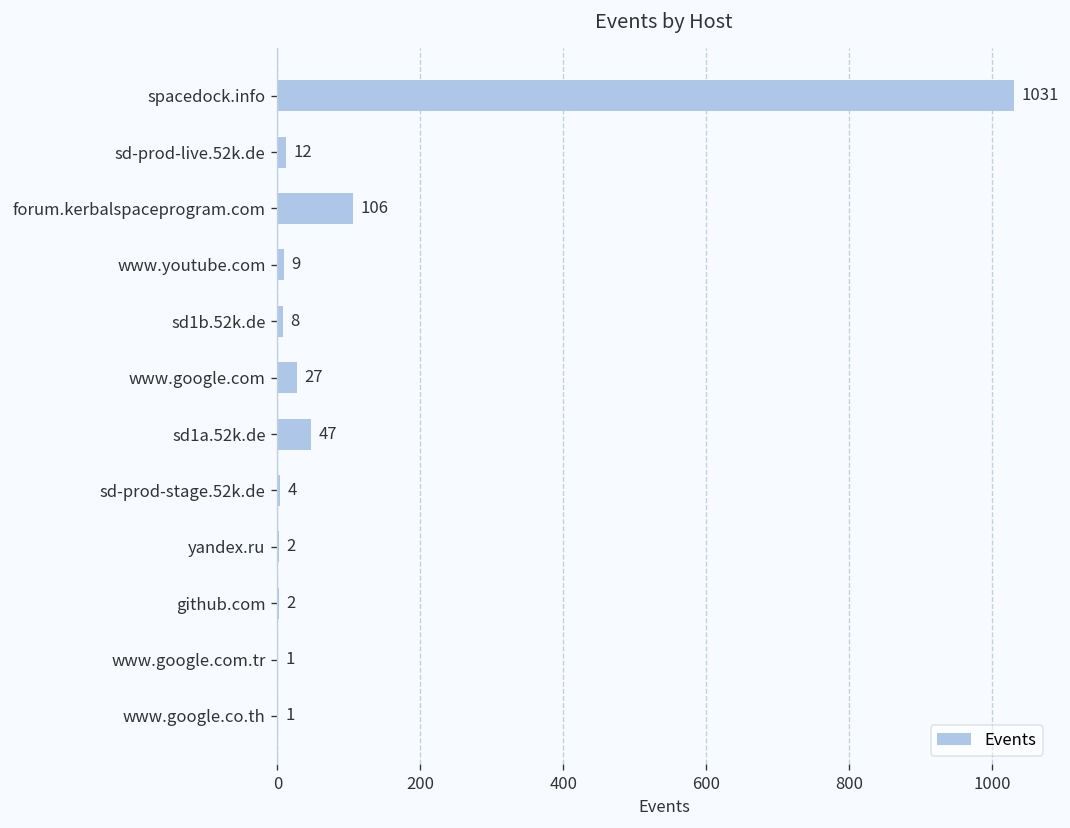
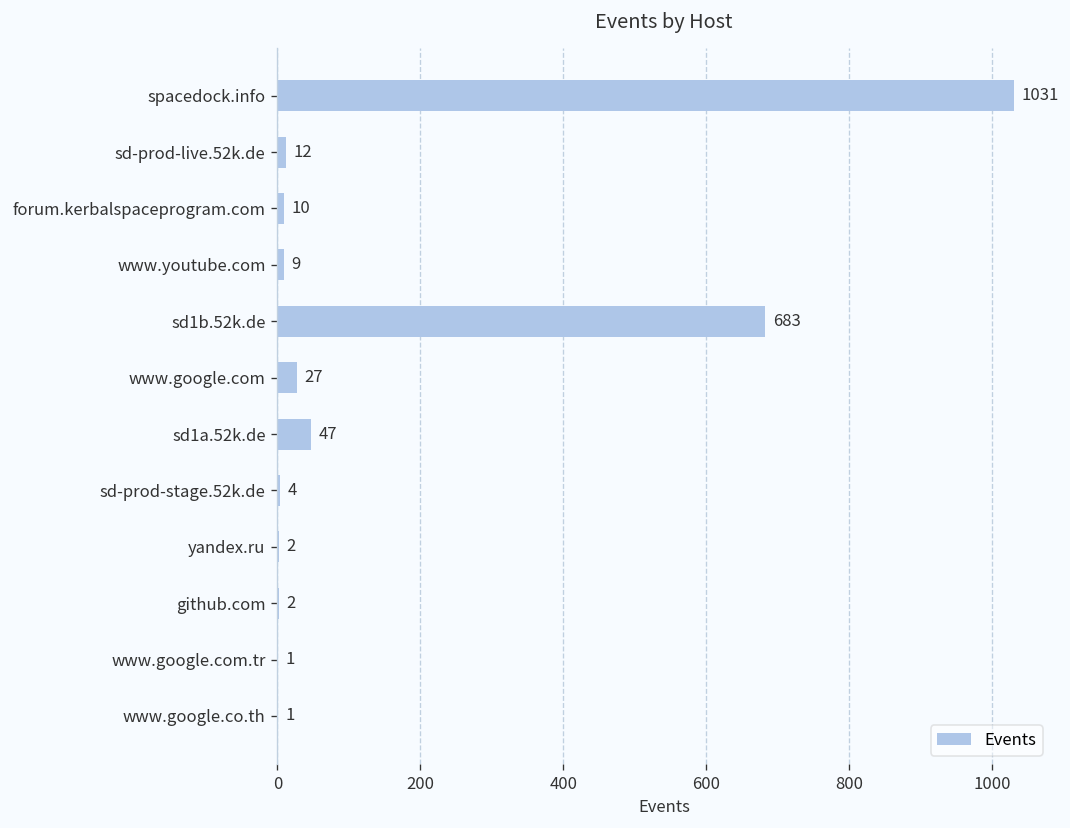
  {
    "spacedock.info": 1031,
    "sd-prod-live.52k.de": 12,
-   "forum.kerbalspaceprogram.com": 106,
+   "forum.kerbalspaceprogram.com": 10,
    "www.youtube.com": 9,
-   "sd1b.52k.de": 8,
+   "sd1b.52k.de": 683,
    "www.google.com": 27,
    "sd1a.52k.de": 47,
    "sd-prod-stage.52k.de": 4,
    "yandex.ru": 2,
    "github.com": 2,
    "www.google.com.tr": 1,
    "www.google.co.th": 1
  }
